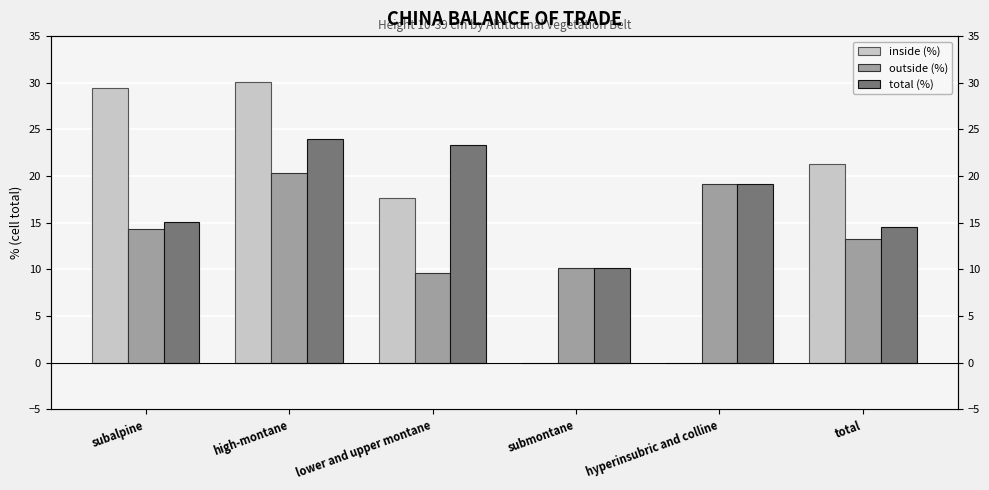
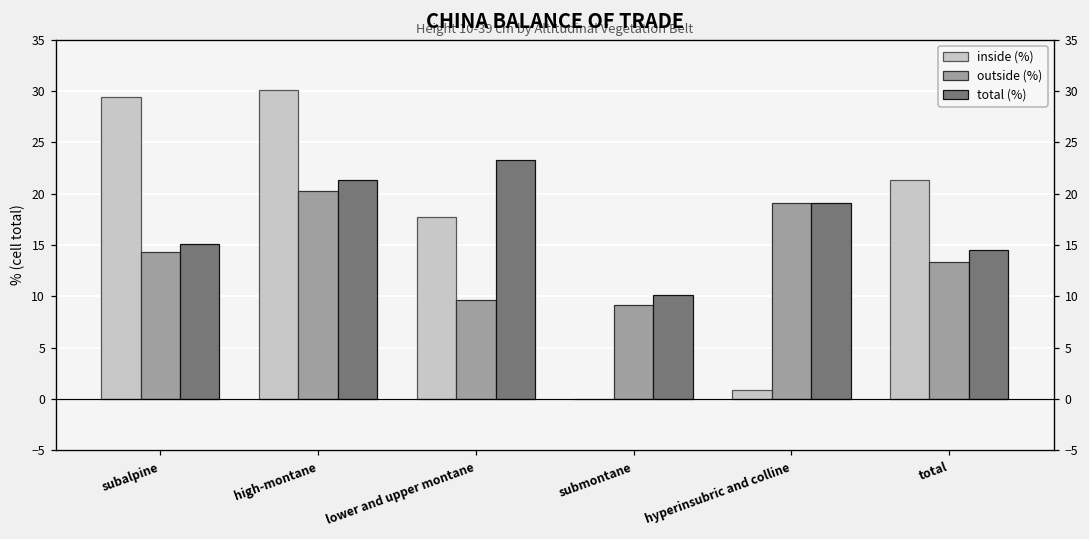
  {
    "inside (%)": {
      "subalpine": 29,
      "high-montane": 30,
      "lower and upper montane": 18,
      "submontane": 0,
-     "hyperinsubric and colline": 0,
+     "hyperinsubric and colline": 1,
      "total": 21
    },
    "outside (%)": {
      "subalpine": 14,
      "high-montane": 20,
      "lower and upper montane": 10,
-     "submontane": 10,
+     "submontane": 9,
      "hyperinsubric and colline": 19,
      "total": 13
    },
    "total (%)": {
      "subalpine": 15,
-     "high-montane": 24,
+     "high-montane": 21,
      "lower and upper montane": 23,
      "submontane": 10,
      "hyperinsubric and colline": 19,
      "total": 15
    }
  }
